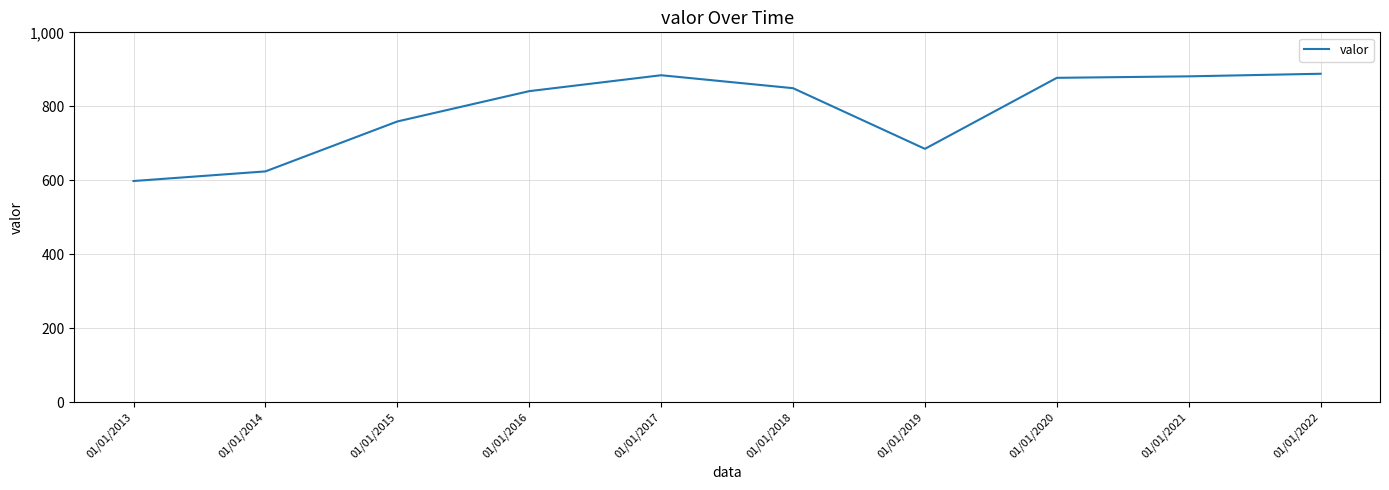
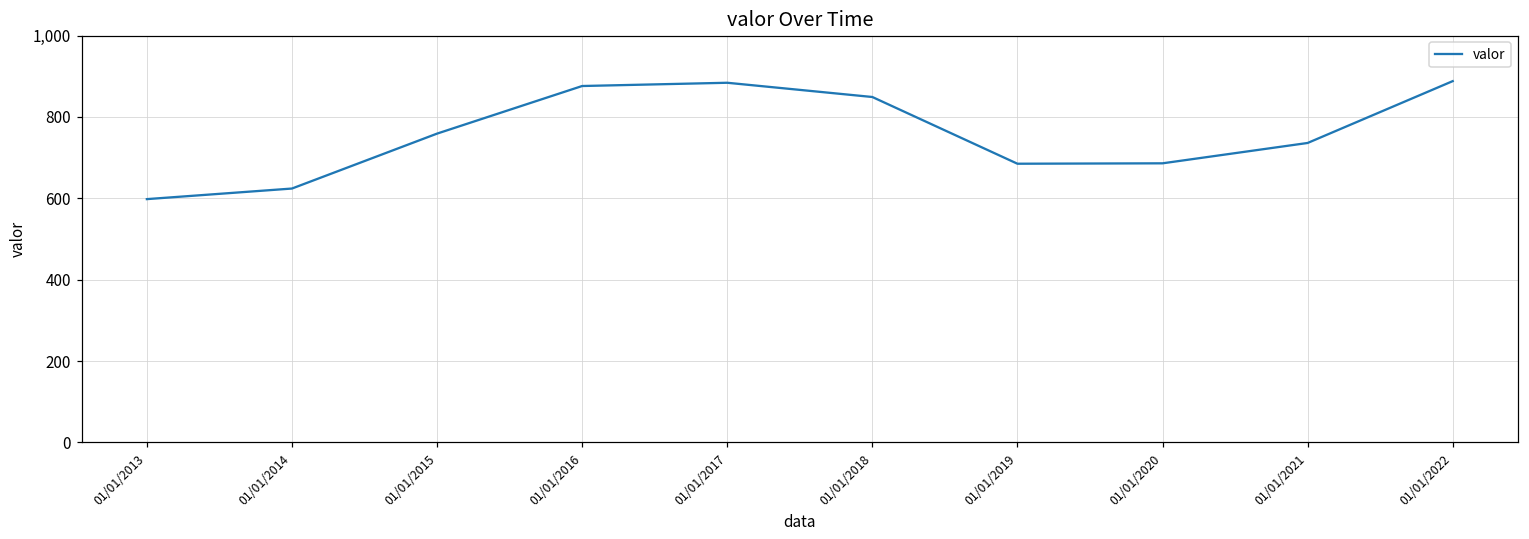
  {
    "01/01/2013": 600,
    "01/01/2014": 620,
    "01/01/2015": 760,
-   "01/01/2016": 840,
+   "01/01/2016": 880,
    "01/01/2017": 880,
    "01/01/2018": 850,
    "01/01/2019": 690,
-   "01/01/2020": 880,
-   "01/01/2021": 880,
+   "01/01/2020": 690,
+   "01/01/2021": 740,
    "01/01/2022": 890
  }
